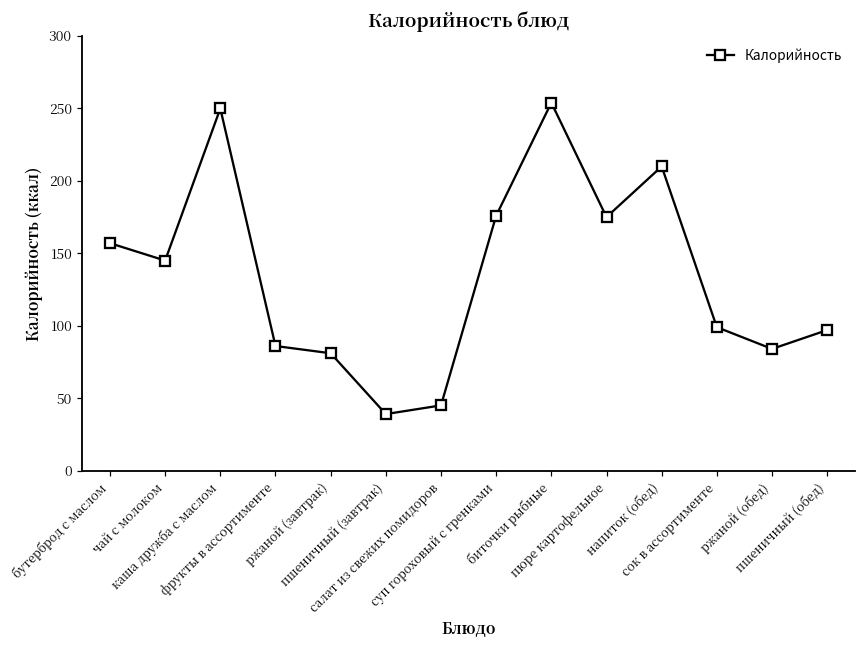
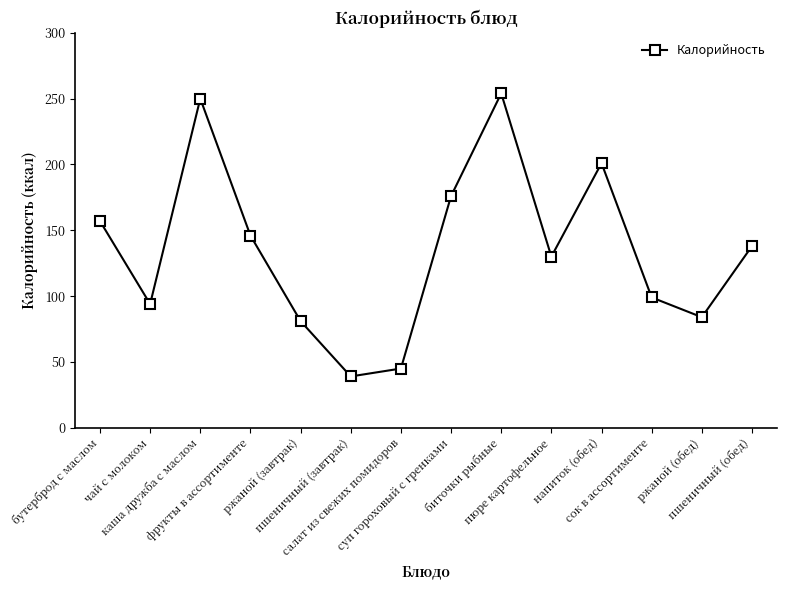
  {
    "бутерброд с маслом": 157,
-   "чай с молоком": 145,
+   "чай с молоком": 94,
    "каша дружба с маслом": 250,
-   "фрукты в ассортименте": 86,
+   "фрукты в ассортименте": 146,
    "ржаной (завтрак)": 81,
    "пшеничный (завтрак)": 39,
    "салат из свежих помидоров": 45,
    "суп гороховый с гренками": 176,
    "биточки рыбные": 254,
-   "пюре картофельное": 175,
-   "напиток (обед)": 210,
+   "пюре картофельное": 130,
+   "напиток (обед)": 201,
    "сок в ассортименте": 99,
    "ржаной (обед)": 84,
-   "пшеничный (обед)": 97
+   "пшеничный (обед)": 138
  }
